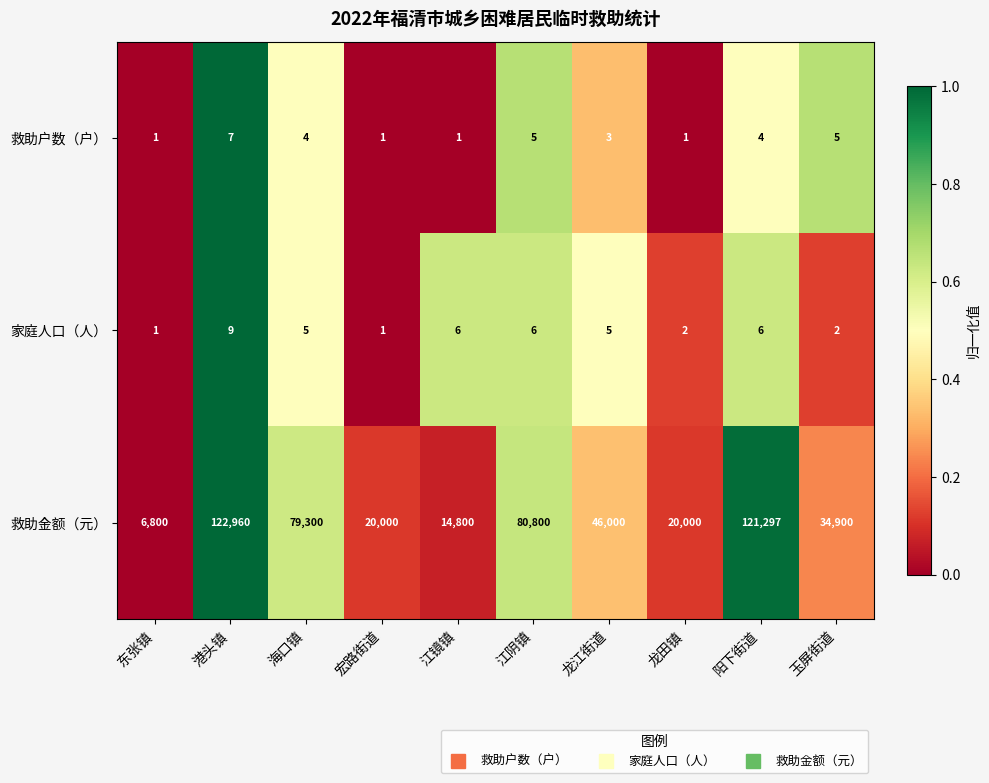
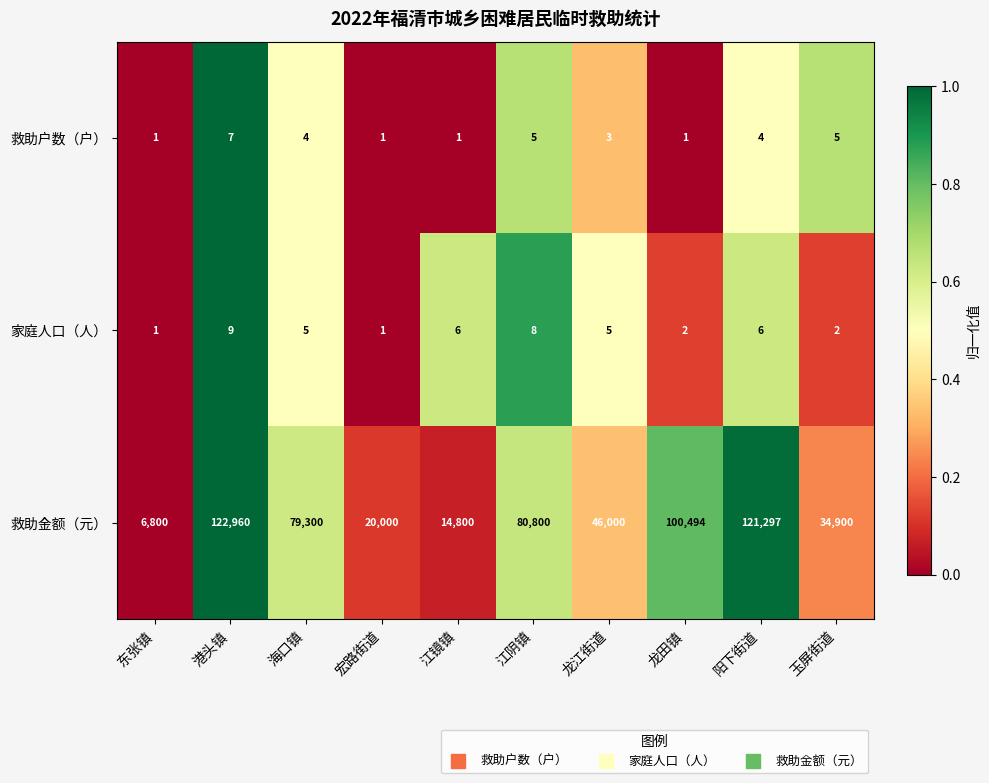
  {
    "救助户数（户）": {
      "东张镇": "1",
      "港头镇": "7",
      "海口镇": "4",
      "宏路街道": "1",
      "江镜镇": "1",
      "江阴镇": "5",
      "龙江街道": "3",
      "龙田镇": "1",
      "阳下街道": "4",
      "玉屏街道": "5"
    },
    "家庭人口（人）": {
      "东张镇": "1",
      "港头镇": "9",
      "海口镇": "5",
      "宏路街道": "1",
      "江镜镇": "6",
-     "江阴镇": "6",
+     "江阴镇": "8",
      "龙江街道": "5",
      "龙田镇": "2",
      "阳下街道": "6",
      "玉屏街道": "2"
    },
    "救助金额（元）": {
      "东张镇": "6,800",
      "港头镇": "122,960",
      "海口镇": "79,300",
      "宏路街道": "20,000",
      "江镜镇": "14,800",
      "江阴镇": "80,800",
      "龙江街道": "46,000",
-     "龙田镇": "20,000",
+     "龙田镇": "100,494",
      "阳下街道": "121,297",
      "玉屏街道": "34,900"
    }
  }
